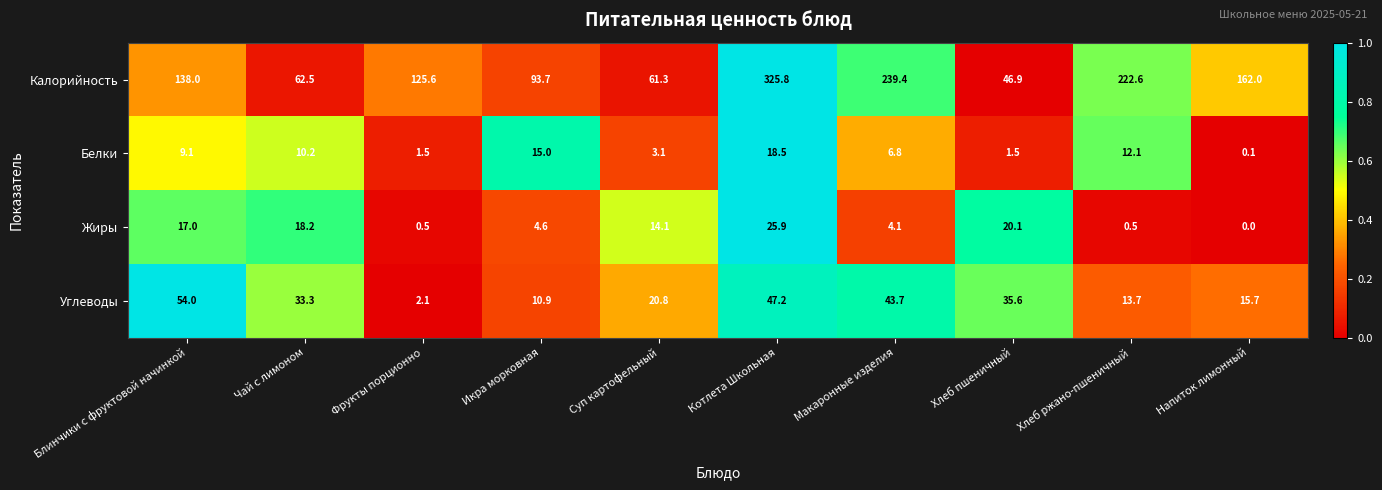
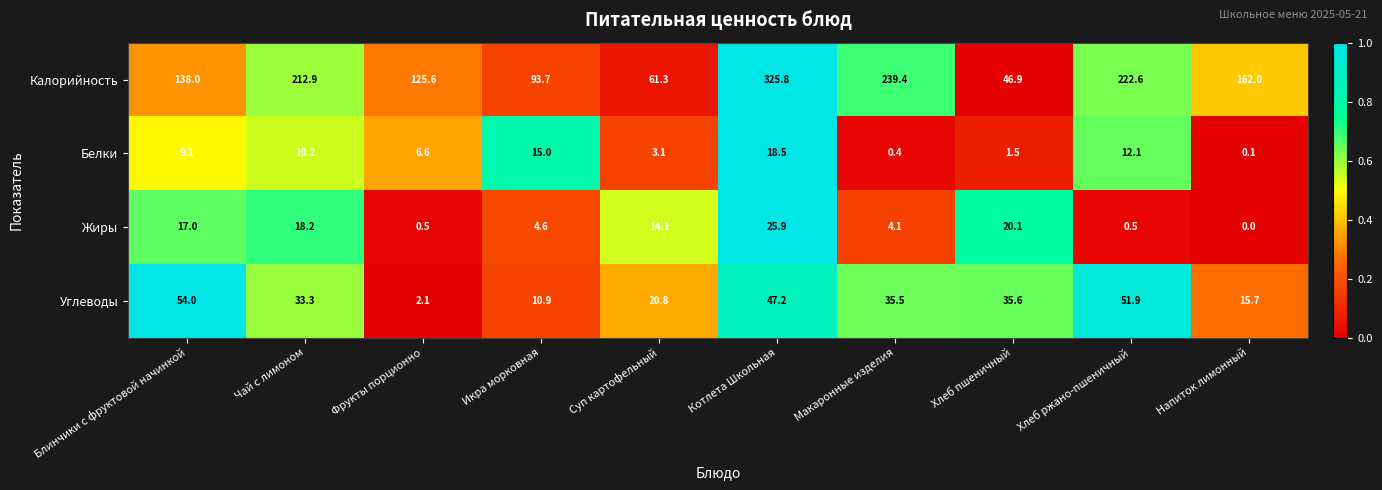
  {
    "Калорийность": {
      "Блинчики с фруктовой начинкой": 138.0,
-     "Чай с лимоном": 62.5,
+     "Чай с лимоном": 212.9,
      "Фрукты порционно": 125.6,
      "Икра морковная": 93.7,
      "Суп картофельный": 61.3,
      "Котлета Школьная": 325.8,
      "Макаронные изделия": 239.4,
      "Хлеб пшеничный": 46.9,
      "Хлеб ржано-пшеничный": 222.6,
      "Напиток лимонный": 162.0
    },
    "Белки": {
      "Блинчики с фруктовой начинкой": 9.1,
      "Чай с лимоном": 10.2,
-     "Фрукты порционно": 1.5,
+     "Фрукты порционно": 6.6,
      "Икра морковная": 15.0,
      "Суп картофельный": 3.1,
      "Котлета Школьная": 18.5,
-     "Макаронные изделия": 6.8,
+     "Макаронные изделия": 0.4,
      "Хлеб пшеничный": 1.5,
      "Хлеб ржано-пшеничный": 12.1,
      "Напиток лимонный": 0.1
    },
    "Жиры": {
      "Блинчики с фруктовой начинкой": 17.0,
      "Чай с лимоном": 18.2,
      "Фрукты порционно": 0.5,
      "Икра морковная": 4.6,
      "Суп картофельный": 14.1,
      "Котлета Школьная": 25.9,
      "Макаронные изделия": 4.1,
      "Хлеб пшеничный": 20.1,
      "Хлеб ржано-пшеничный": 0.5,
      "Напиток лимонный": 0.0
    },
    "Углеводы": {
      "Блинчики с фруктовой начинкой": 54.0,
      "Чай с лимоном": 33.3,
      "Фрукты порционно": 2.1,
      "Икра морковная": 10.9,
      "Суп картофельный": 20.8,
      "Котлета Школьная": 47.2,
-     "Макаронные изделия": 43.7,
+     "Макаронные изделия": 35.5,
      "Хлеб пшеничный": 35.6,
-     "Хлеб ржано-пшеничный": 13.7,
+     "Хлеб ржано-пшеничный": 51.9,
      "Напиток лимонный": 15.7
    }
  }
